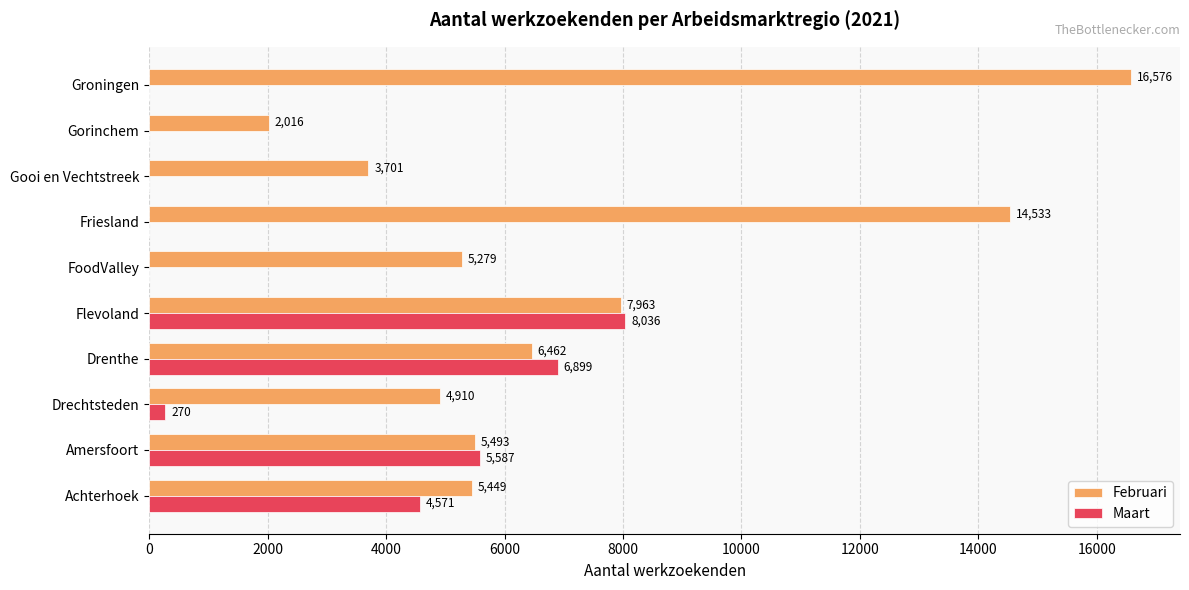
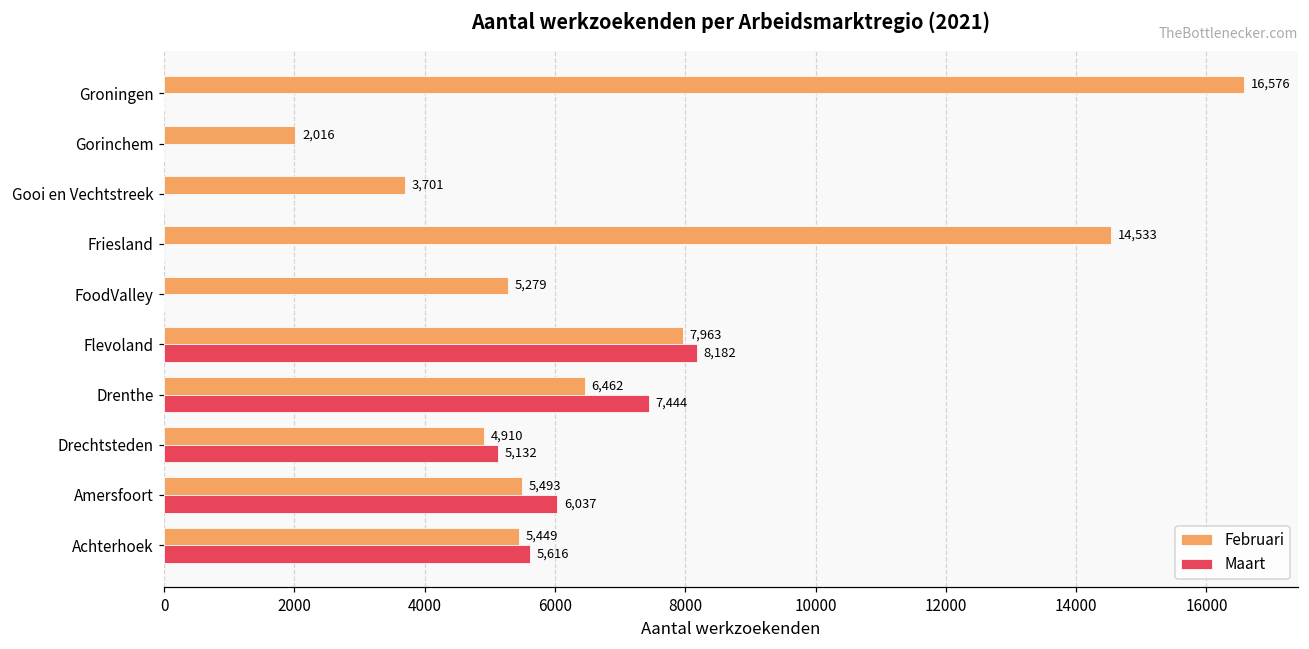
  {
    "Februari": {
      "Groningen": "16,576",
      "Gorinchem": "2,016",
      "Gooi en Vechtstreek": "3,701",
      "Friesland": "14,533",
      "FoodValley": "5,279",
      "Flevoland": "7,963",
      "Drenthe": "6,462",
      "Drechtsteden": "4,910",
      "Amersfoort": "5,493",
      "Achterhoek": "5,449"
    },
    "Maart": {
-     "Flevoland": "8,036",
-     "Drenthe": "6,899",
-     "Drechtsteden": "270",
-     "Amersfoort": "5,587",
-     "Achterhoek": "4,571"
+     "Flevoland": "8,182",
+     "Drenthe": "7,444",
+     "Drechtsteden": "5,132",
+     "Amersfoort": "6,037",
+     "Achterhoek": "5,616"
    }
  }
